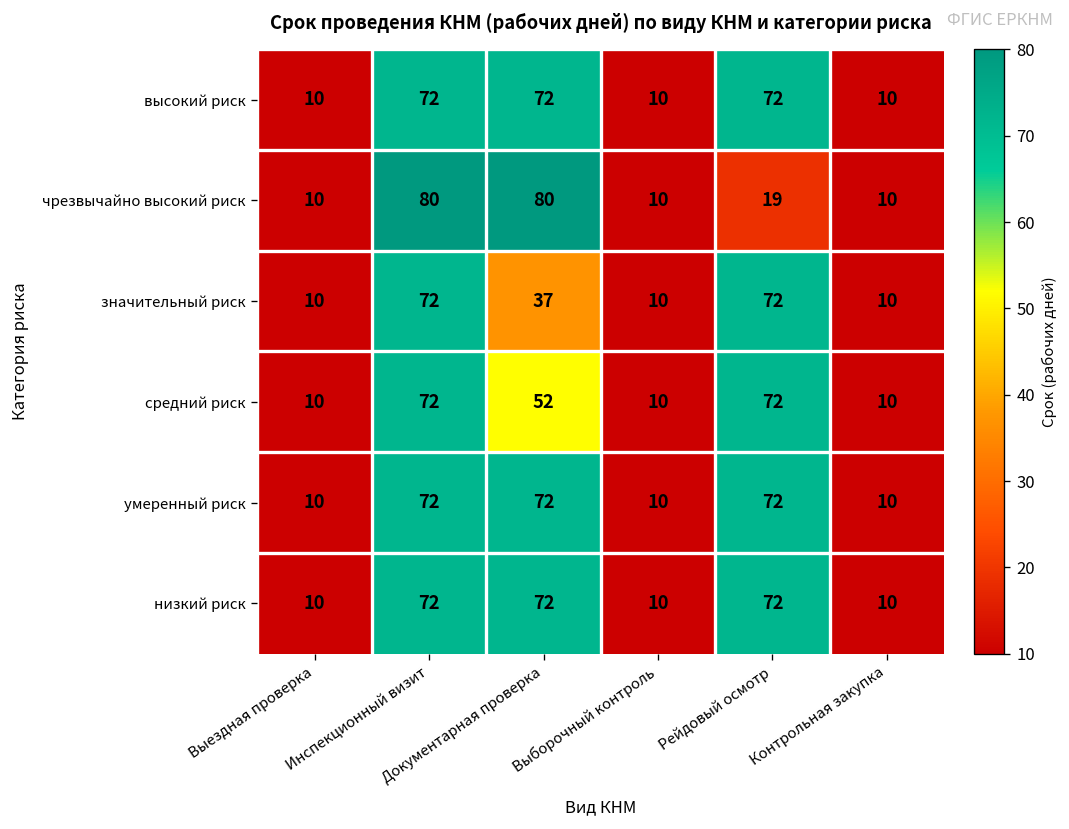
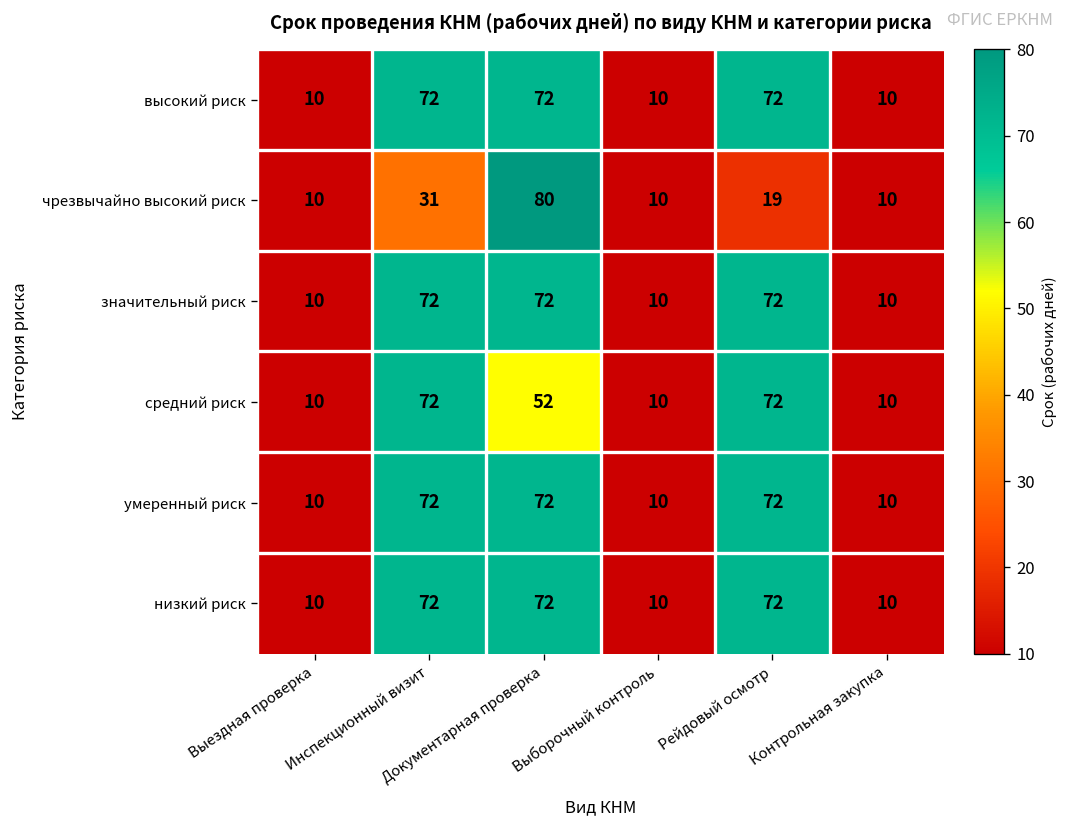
  {
    "высокий риск": {
      "Выездная проверка": 10,
      "Инспекционный визит": 72,
      "Документарная проверка": 72,
      "Выборочный контроль": 10,
      "Рейдовый осмотр": 72,
      "Контрольная закупка": 10
    },
    "чрезвычайно высокий риск": {
      "Выездная проверка": 10,
-     "Инспекционный визит": 80,
+     "Инспекционный визит": 31,
      "Документарная проверка": 80,
      "Выборочный контроль": 10,
      "Рейдовый осмотр": 19,
      "Контрольная закупка": 10
    },
    "значительный риск": {
      "Выездная проверка": 10,
      "Инспекционный визит": 72,
-     "Документарная проверка": 37,
+     "Документарная проверка": 72,
      "Выборочный контроль": 10,
      "Рейдовый осмотр": 72,
      "Контрольная закупка": 10
    },
    "средний риск": {
      "Выездная проверка": 10,
      "Инспекционный визит": 72,
      "Документарная проверка": 52,
      "Выборочный контроль": 10,
      "Рейдовый осмотр": 72,
      "Контрольная закупка": 10
    },
    "умеренный риск": {
      "Выездная проверка": 10,
      "Инспекционный визит": 72,
      "Документарная проверка": 72,
      "Выборочный контроль": 10,
      "Рейдовый осмотр": 72,
      "Контрольная закупка": 10
    },
    "низкий риск": {
      "Выездная проверка": 10,
      "Инспекционный визит": 72,
      "Документарная проверка": 72,
      "Выборочный контроль": 10,
      "Рейдовый осмотр": 72,
      "Контрольная закупка": 10
    }
  }
